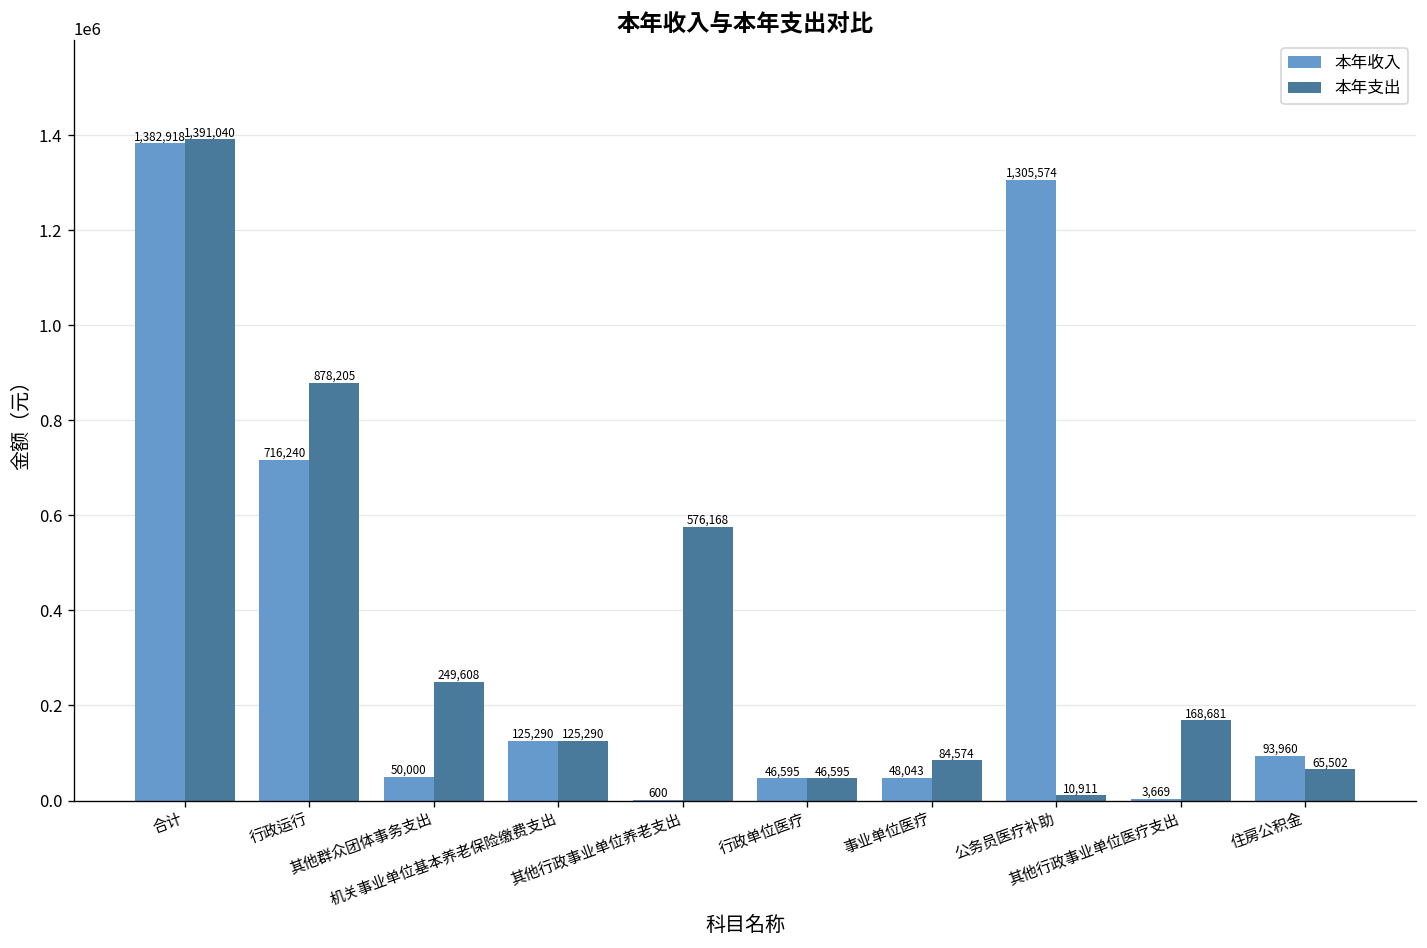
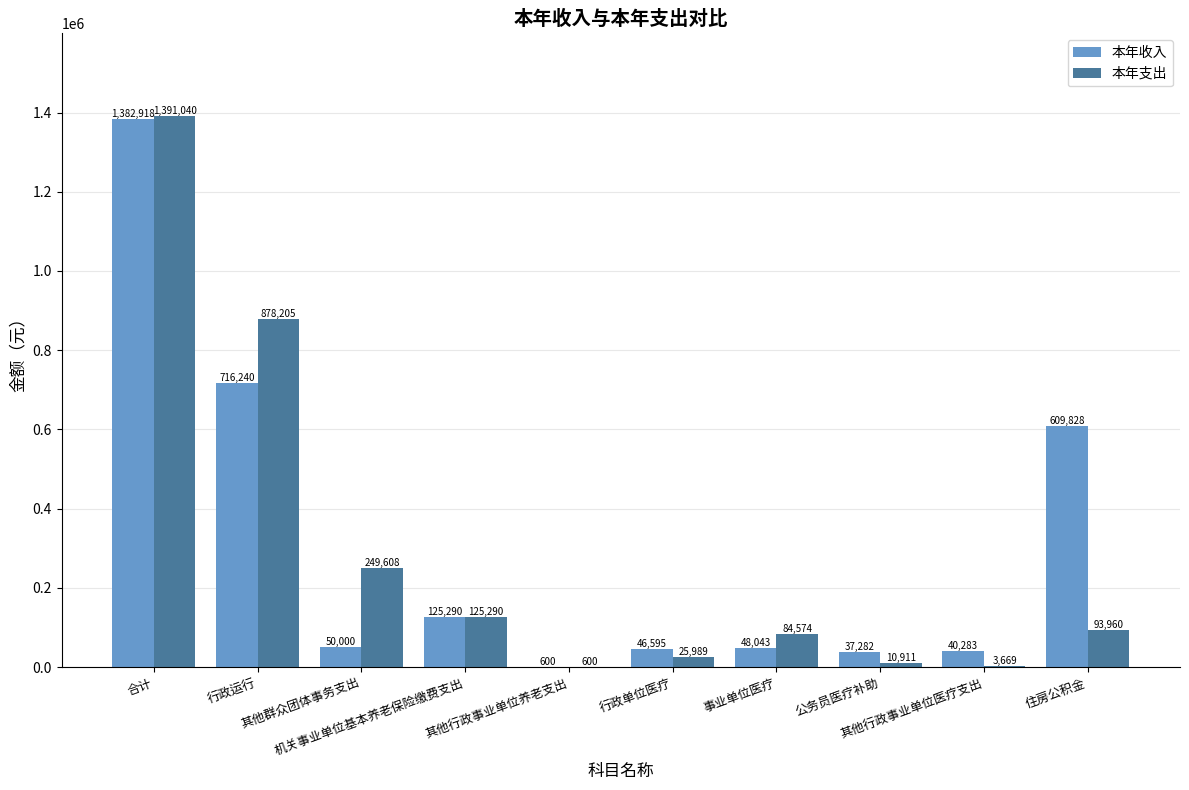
  {
    "本年收入": {
      "合计": "1,382,918",
      "行政运行": "716,240",
      "其他群众团体事务支出": "50,000",
      "机关事业单位基本养老保险缴费支出": "125,290",
      "其他行政事业单位养老支出": "600",
      "行政单位医疗": "46,595",
      "事业单位医疗": "48,043",
-     "公务员医疗补助": "1,305,574",
-     "其他行政事业单位医疗支出": "3,669",
-     "住房公积金": "93,960"
+     "公务员医疗补助": "37,282",
+     "其他行政事业单位医疗支出": "40,283",
+     "住房公积金": "609,828"
    },
    "本年支出": {
      "合计": "1,391,040",
      "行政运行": "878,205",
      "其他群众团体事务支出": "249,608",
      "机关事业单位基本养老保险缴费支出": "125,290",
-     "其他行政事业单位养老支出": "576,168",
-     "行政单位医疗": "46,595",
+     "其他行政事业单位养老支出": "600",
+     "行政单位医疗": "25,989",
      "事业单位医疗": "84,574",
      "公务员医疗补助": "10,911",
-     "其他行政事业单位医疗支出": "168,681",
-     "住房公积金": "65,502"
+     "其他行政事业单位医疗支出": "3,669",
+     "住房公积金": "93,960"
    }
  }
